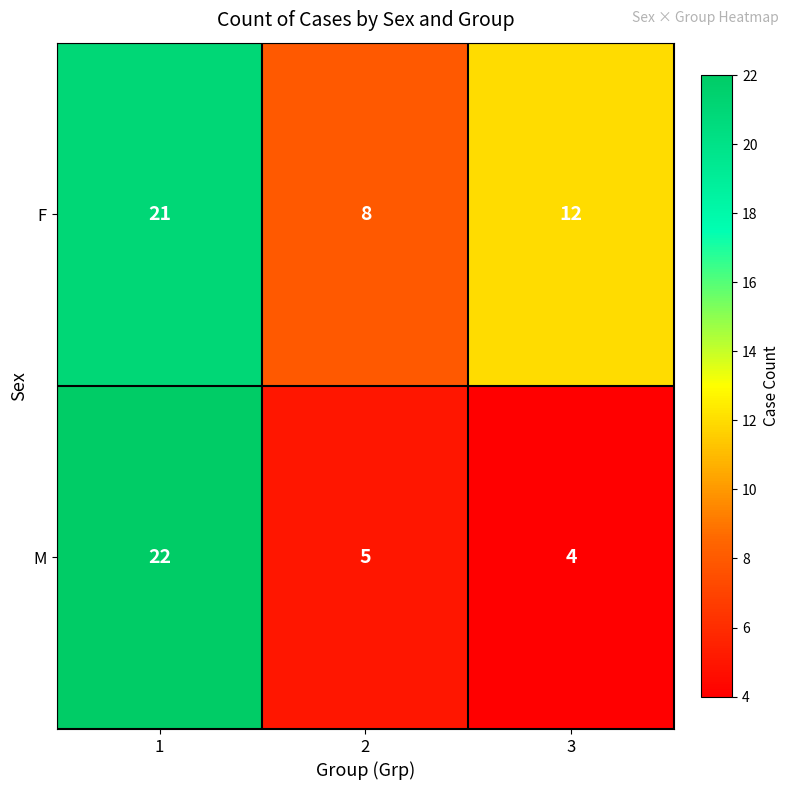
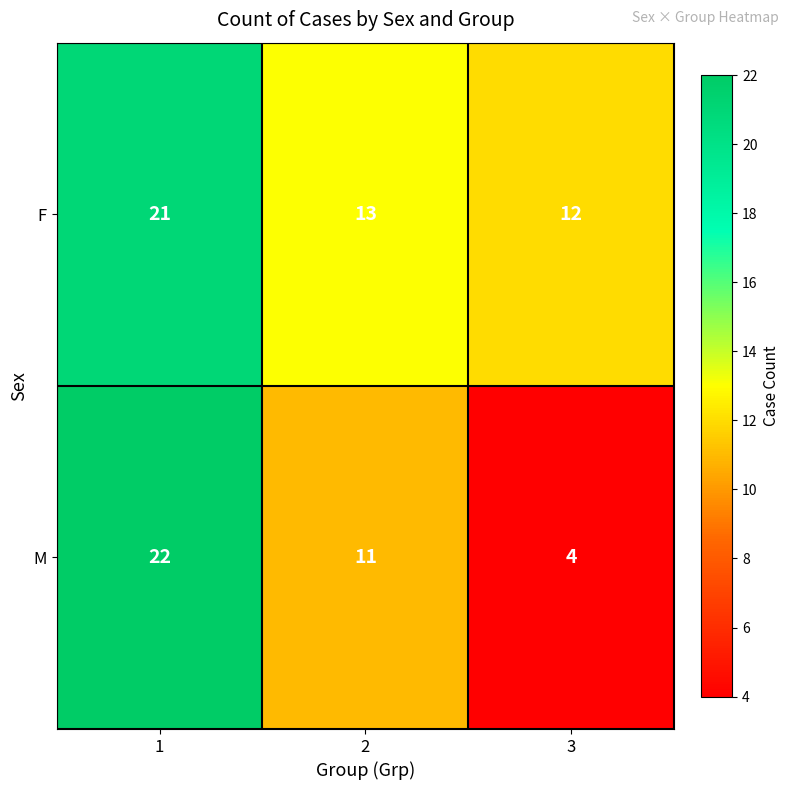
  {
    "F": {
      "1": 21,
-     "2": 8,
+     "2": 13,
      "3": 12
    },
    "M": {
      "1": 22,
-     "2": 5,
+     "2": 11,
      "3": 4
    }
  }
